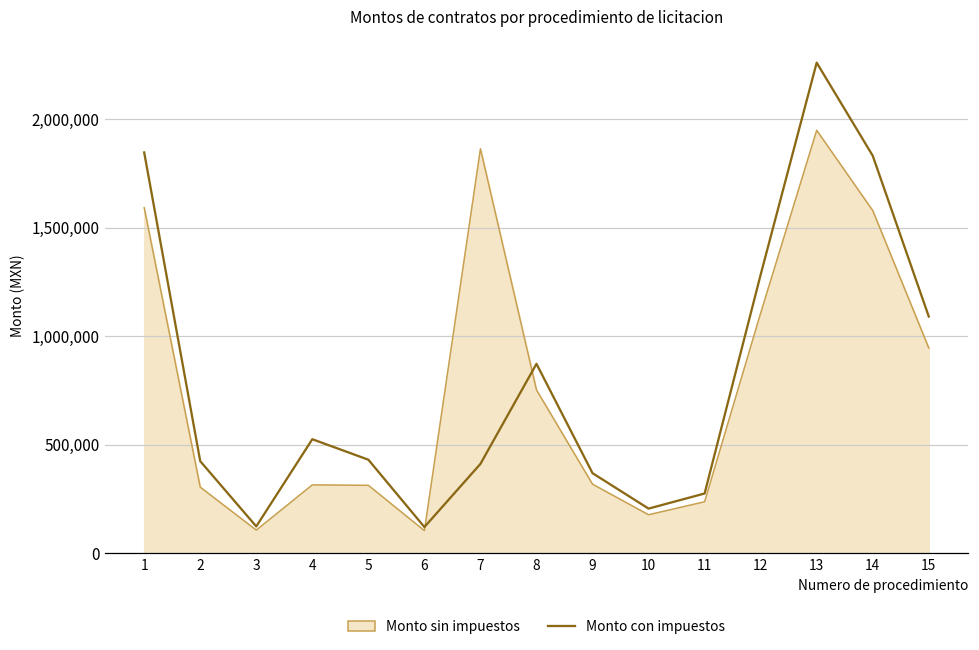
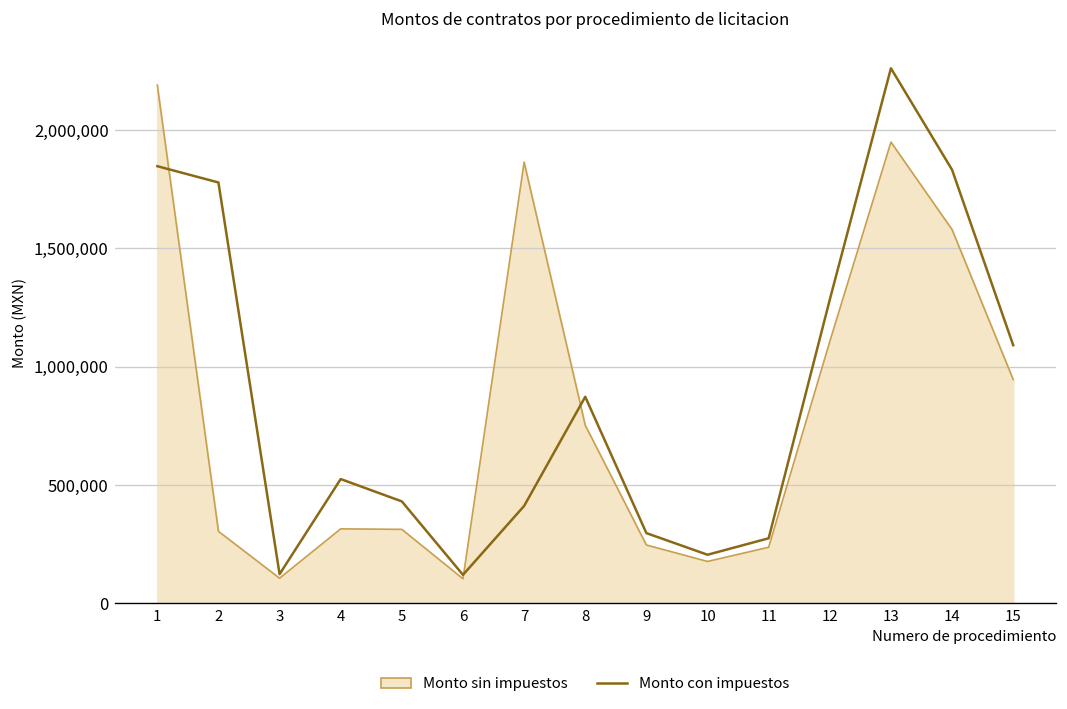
  {
    "Monto sin impuestos": {
-     "1": "1,590,000",
+     "1": "2,190,000",
      "2": "300,000",
      "3": "110,000",
      "4": "310,000",
      "5": "310,000",
      "6": "100,000",
      "7": "1,860,000",
      "8": "750,000",
-     "9": "320,000",
+     "9": "250,000",
      "10": "180,000",
      "11": "240,000",
      "12": "1,110,000",
      "13": "1,950,000",
      "14": "1,580,000",
      "15": "950,000"
    },
    "Monto con impuestos": {
      "1": "1,850,000",
-     "2": "420,000",
+     "2": "1,780,000",
      "3": "120,000",
      "4": "520,000",
      "5": "430,000",
      "6": "120,000",
      "7": "410,000",
      "8": "870,000",
-     "9": "370,000",
+     "9": "300,000",
      "10": "210,000",
      "11": "270,000",
      "12": "1,280,000",
      "13": "2,260,000",
      "14": "1,830,000",
      "15": "1,090,000"
    }
  }
